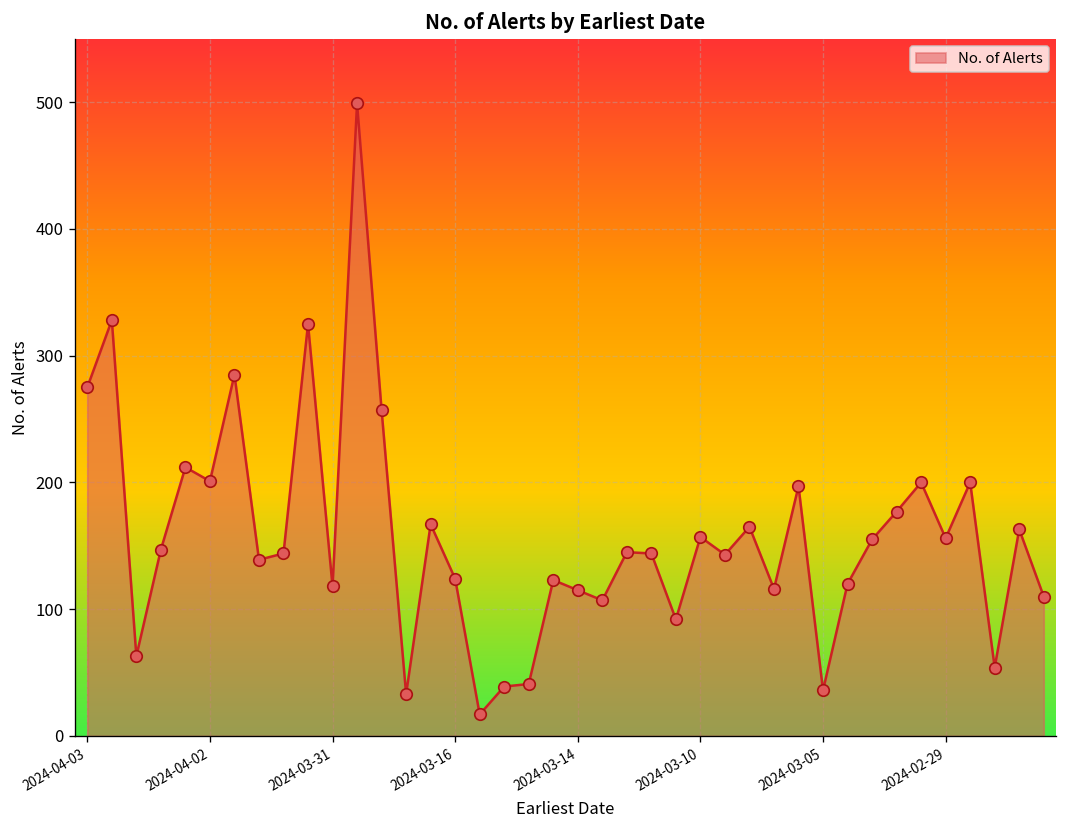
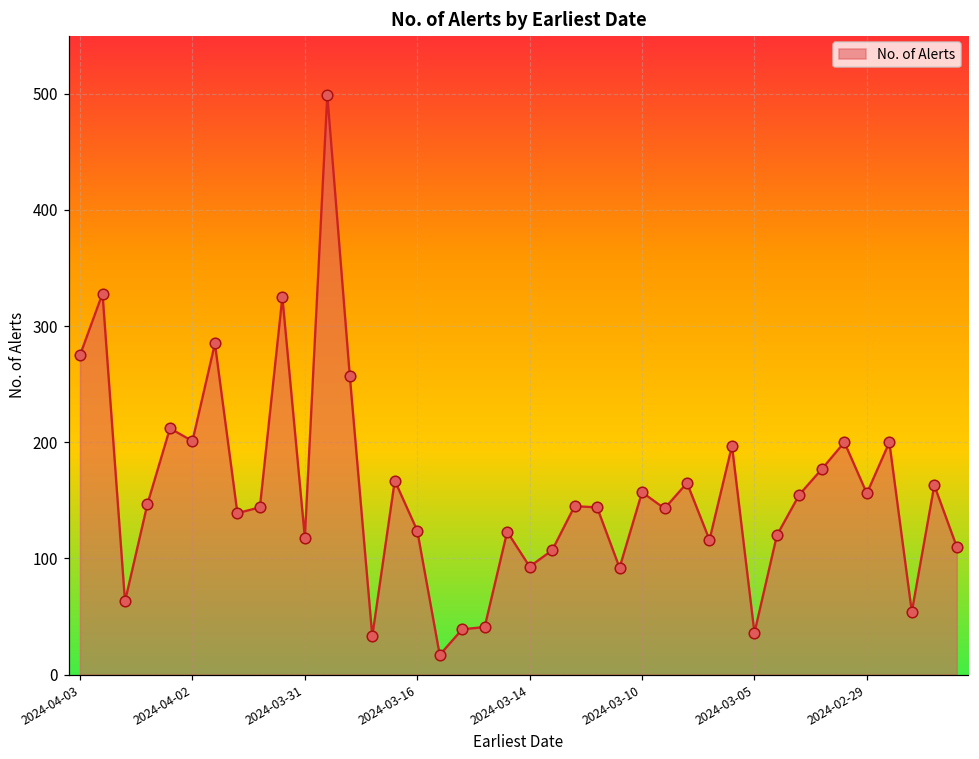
  {
    "2024-04-03": 275,
-   "2024-03-14": 115,
+   "2024-03-14": 93,
    "2024-03-10": 157,
    "2024-02-29": 156
  }
